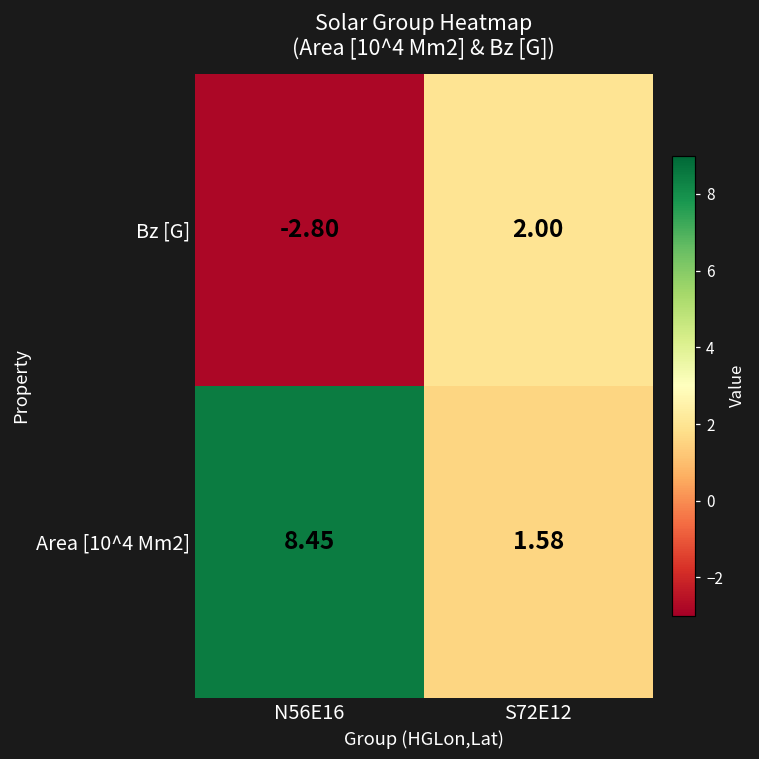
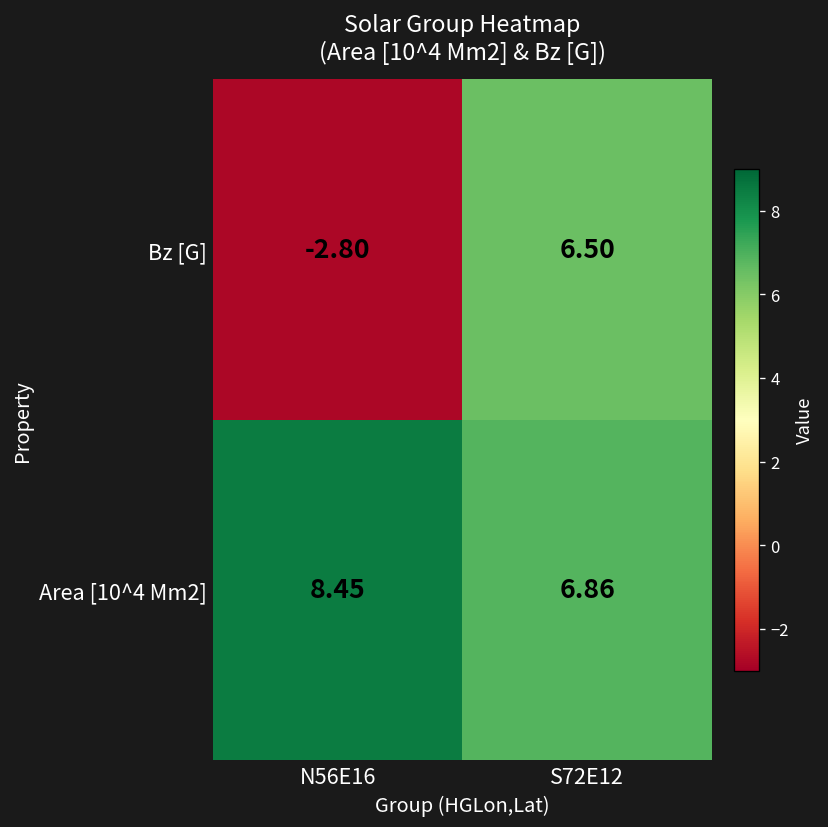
  {
    "Bz [G]": {
      "N56E16": -2.80,
-     "S72E12": 2.00
+     "S72E12": 6.50
    },
    "Area [10^4 Mm2]": {
      "N56E16": 8.45,
-     "S72E12": 1.58
+     "S72E12": 6.86
    }
  }
